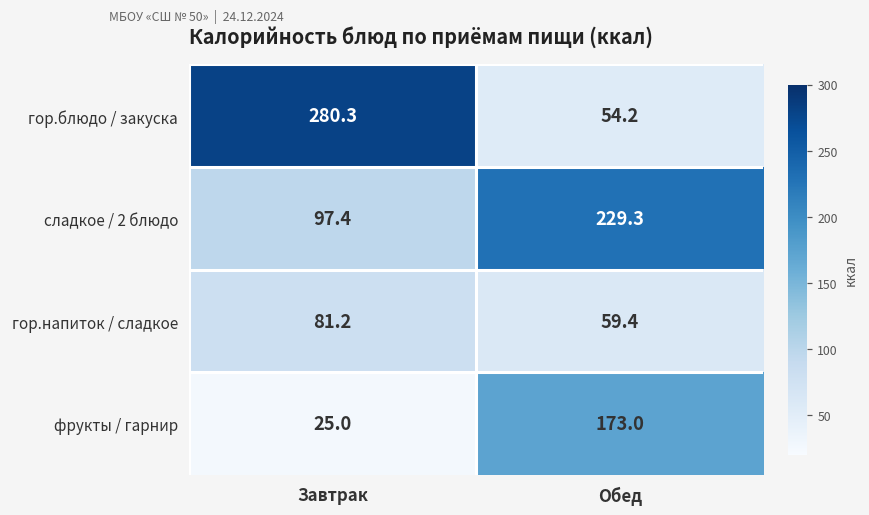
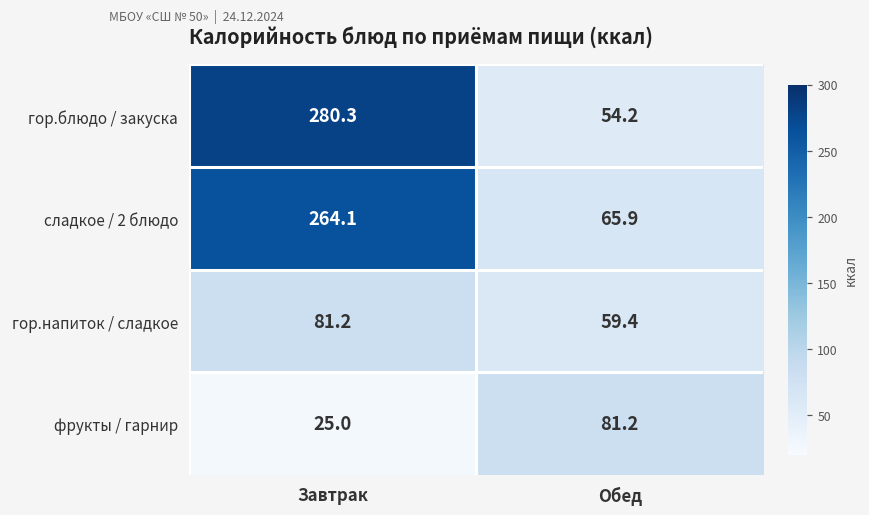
  {
    "гор.блюдо / закуска": {
      "Завтрак": 280.3,
      "Обед": 54.2
    },
    "сладкое / 2 блюдо": {
-     "Завтрак": 97.4,
-     "Обед": 229.3
+     "Завтрак": 264.1,
+     "Обед": 65.9
    },
    "гор.напиток / сладкое": {
      "Завтрак": 81.2,
      "Обед": 59.4
    },
    "фрукты / гарнир": {
      "Завтрак": 25.0,
-     "Обед": 173.0
+     "Обед": 81.2
    }
  }
